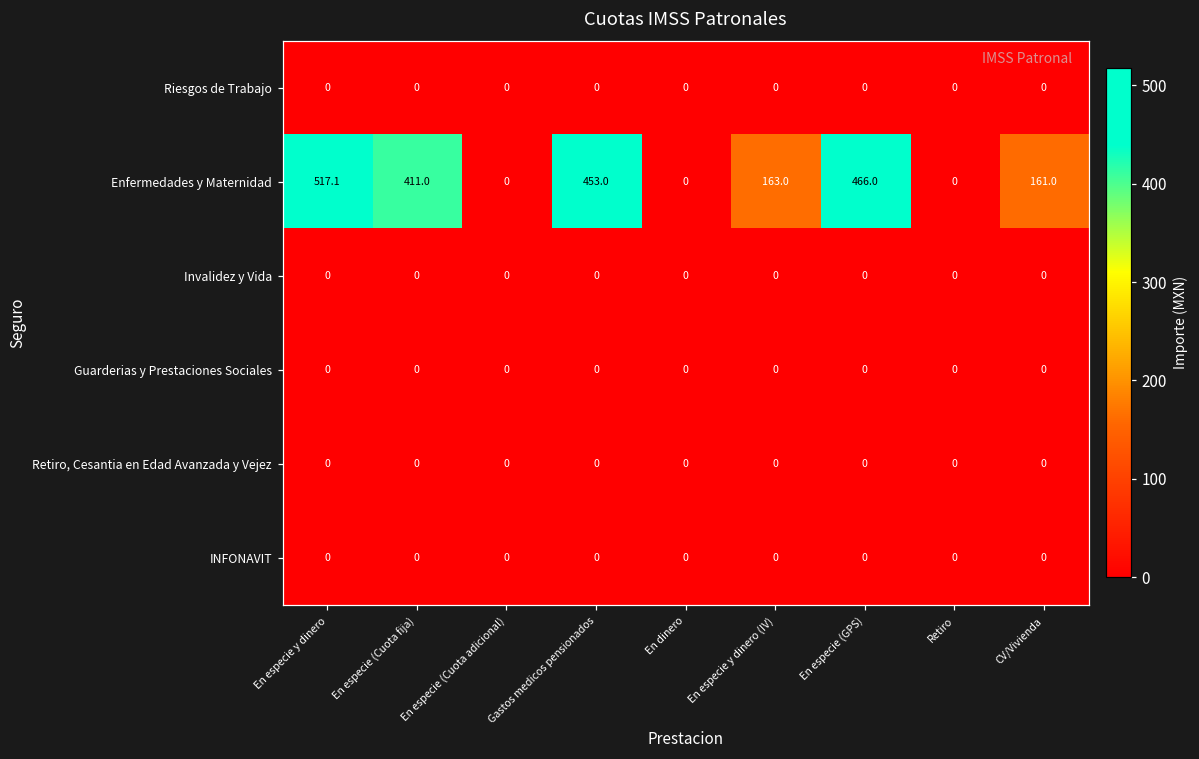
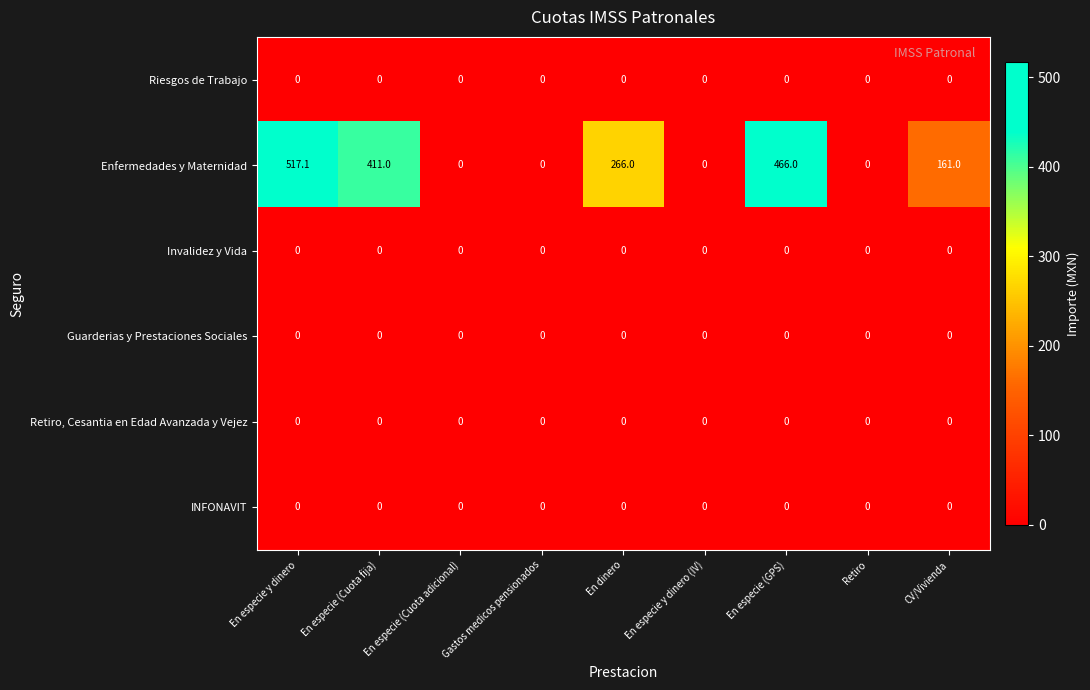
  {
    "Riesgos de Trabajo": {
      "En especie y dinero": 0,
      "En especie (Cuota fija)": 0,
      "En especie (Cuota adicional)": 0,
      "Gastos medicos pensionados": 0,
      "En dinero": 0,
      "En especie y dinero (IV)": 0,
      "En especie (GPS)": 0,
      "Retiro": 0
    },
    "Enfermedades y Maternidad": {
      "En especie y dinero": 517.1,
      "En especie (Cuota fija)": 411.0,
      "En especie (Cuota adicional)": 0,
-     "Gastos medicos pensionados": 453.0,
-     "En dinero": 0,
-     "En especie y dinero (IV)": 163.0,
+     "Gastos medicos pensionados": 0,
+     "En dinero": 266.0,
+     "En especie y dinero (IV)": 0,
      "En especie (GPS)": 466.0,
      "Retiro": 0,
      "CV/Vivienda": 161.0
    },
    "Invalidez y Vida": {
      "En especie y dinero": 0,
      "En especie (Cuota fija)": 0,
      "En especie (Cuota adicional)": 0,
      "Gastos medicos pensionados": 0,
      "En dinero": 0,
      "En especie y dinero (IV)": 0,
      "En especie (GPS)": 0,
      "Retiro": 0,
      "CV/Vivienda": 0
    },
    "Guarderias y Prestaciones Sociales": {
      "En especie y dinero": 0,
      "En especie (Cuota fija)": 0,
      "En especie (Cuota adicional)": 0,
      "Gastos medicos pensionados": 0,
      "En dinero": 0,
      "En especie y dinero (IV)": 0,
      "En especie (GPS)": 0,
      "Retiro": 0,
      "CV/Vivienda": 0
    },
    "Retiro, Cesantia en Edad Avanzada y Vejez": {
      "En especie y dinero": 0,
      "En especie (Cuota fija)": 0,
      "En especie (Cuota adicional)": 0,
      "Gastos medicos pensionados": 0,
      "En dinero": 0,
      "En especie y dinero (IV)": 0,
      "En especie (GPS)": 0,
      "Retiro": 0,
      "CV/Vivienda": 0
    },
    "INFONAVIT": {
      "En especie y dinero": 0,
      "En especie (Cuota fija)": 0,
      "En especie (Cuota adicional)": 0,
      "Gastos medicos pensionados": 0,
      "En dinero": 0,
      "En especie y dinero (IV)": 0,
      "En especie (GPS)": 0,
      "Retiro": 0,
      "CV/Vivienda": 0
    }
  }
